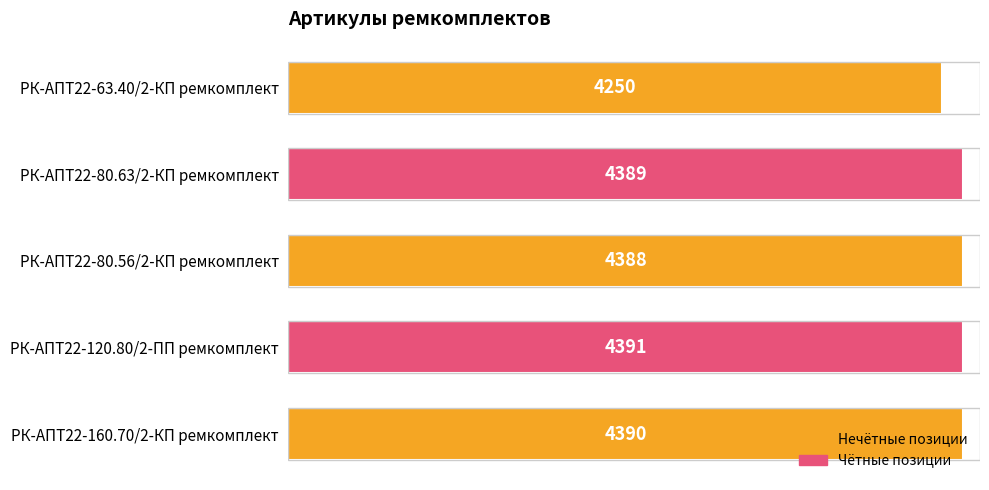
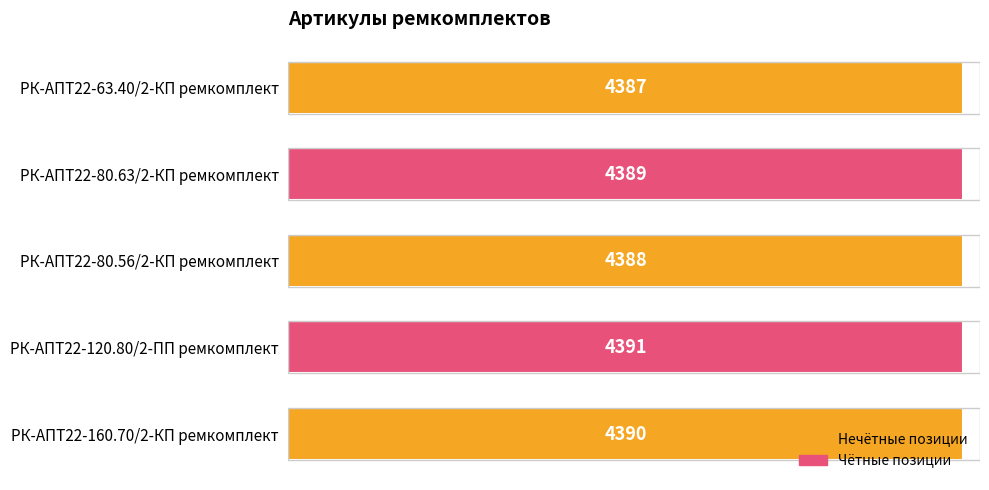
  {
-   "РК-АПТ22-63.40/2-КП ремкомплект": 4250,
+   "РК-АПТ22-63.40/2-КП ремкомплект": 4387,
    "РК-АПТ22-80.63/2-КП ремкомплект": 4389,
    "РК-АПТ22-80.56/2-КП ремкомплект": 4388,
    "РК-АПТ22-120.80/2-ПП ремкомплект": 4391,
    "РК-АПТ22-160.70/2-КП ремкомплект": 4390
  }
